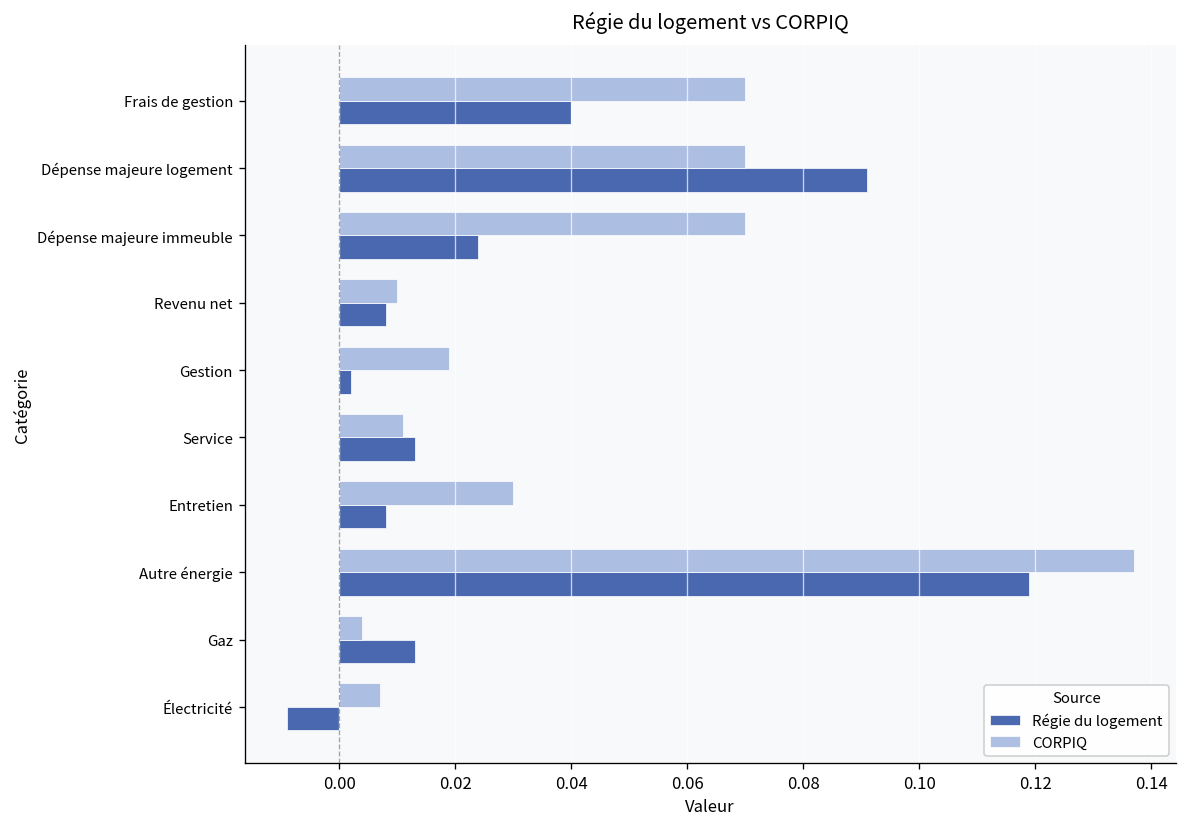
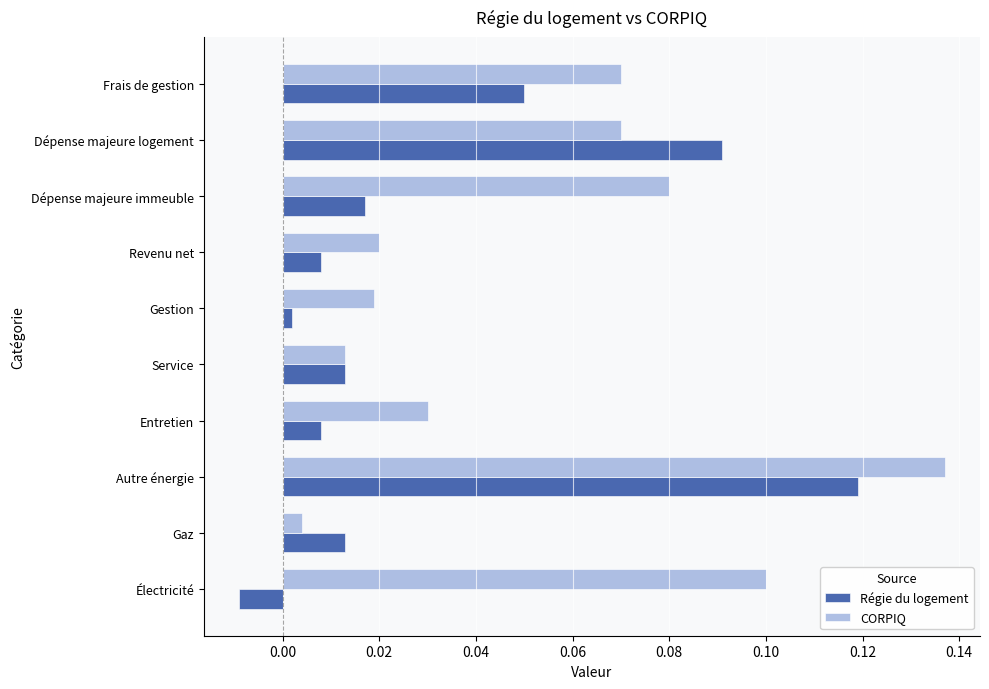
  {
    "Régie du logement": {
-     "Frais de gestion": 0.04,
+     "Frais de gestion": 0.05,
      "Dépense majeure logement": 0.091,
-     "Dépense majeure immeuble": 0.024,
+     "Dépense majeure immeuble": 0.017,
      "Revenu net": 0.008,
      "Gestion": 0.002,
      "Service": 0.013,
      "Entretien": 0.008,
      "Autre énergie": 0.119,
      "Gaz": 0.013,
      "Électricité": -0.009
    },
    "CORPIQ": {
      "Frais de gestion": 0.070,
      "Dépense majeure logement": 0.070,
-     "Dépense majeure immeuble": 0.07,
-     "Revenu net": 0.01,
+     "Dépense majeure immeuble": 0.08,
+     "Revenu net": 0.02,
      "Gestion": 0.019,
-     "Service": 0.011,
+     "Service": 0.013,
      "Entretien": 0.030,
      "Autre énergie": 0.137,
      "Gaz": 0.004,
-     "Électricité": 0.007
+     "Électricité": 0.100
    }
  }
